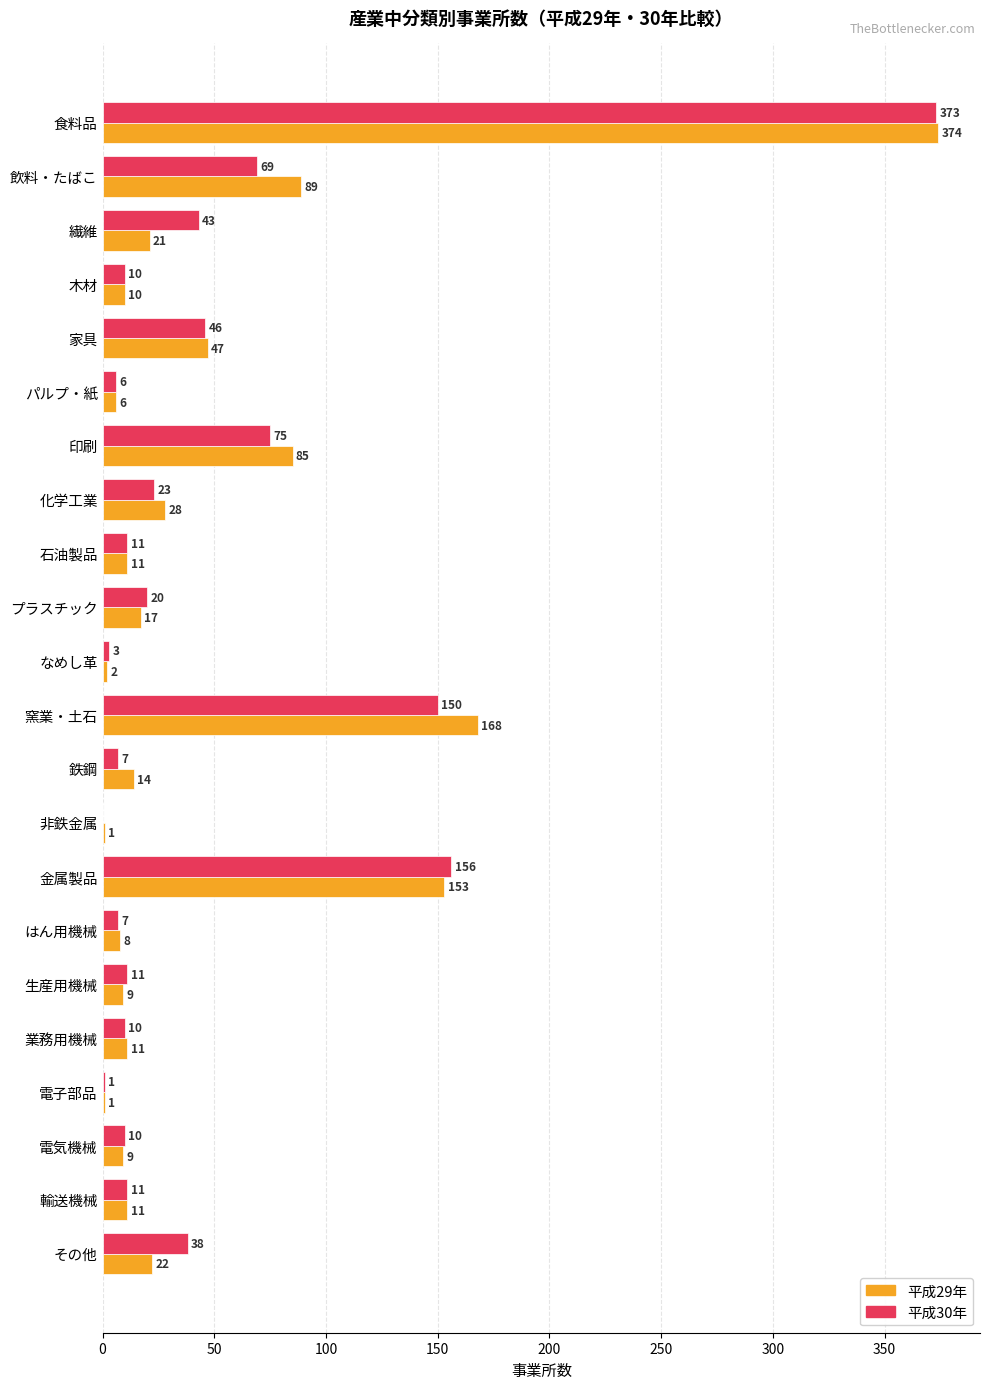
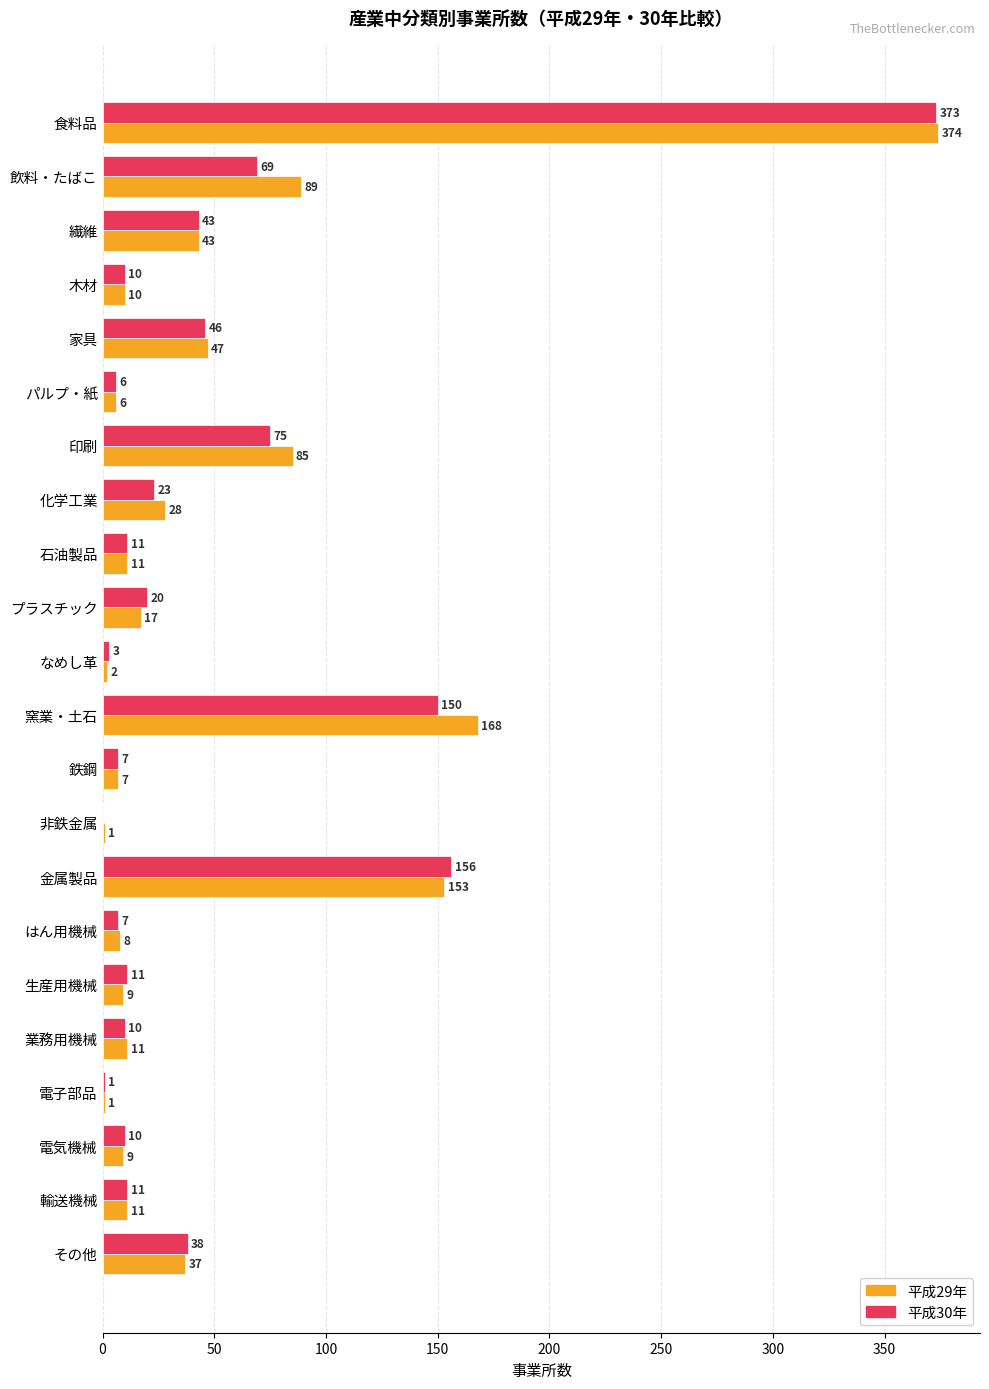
  {
    "平成29年": {
      "食料品": 374,
      "飲料・たばこ": 89,
-     "繊維": 21,
+     "繊維": 43,
      "木材": 10,
      "家具": 47,
      "パルプ・紙": 6,
      "印刷": 85,
      "化学工業": 28,
      "石油製品": 11,
      "プラスチック": 17,
      "なめし革": 2,
      "窯業・土石": 168,
-     "鉄鋼": 14,
+     "鉄鋼": 7,
      "非鉄金属": 1,
      "金属製品": 153,
      "はん用機械": 8,
      "生産用機械": 9,
      "業務用機械": 11,
      "電子部品": 1,
      "電気機械": 9,
      "輸送機械": 11,
-     "その他": 22
+     "その他": 37
    },
    "平成30年": {
      "食料品": 373,
      "飲料・たばこ": 69,
      "繊維": 43,
      "木材": 10,
      "家具": 46,
      "パルプ・紙": 6,
      "印刷": 75,
      "化学工業": 23,
      "石油製品": 11,
      "プラスチック": 20,
      "なめし革": 3,
      "窯業・土石": 150,
      "鉄鋼": 7,
      "金属製品": 156,
      "はん用機械": 7,
      "生産用機械": 11,
      "業務用機械": 10,
      "電子部品": 1,
      "電気機械": 10,
      "輸送機械": 11,
      "その他": 38
    }
  }
